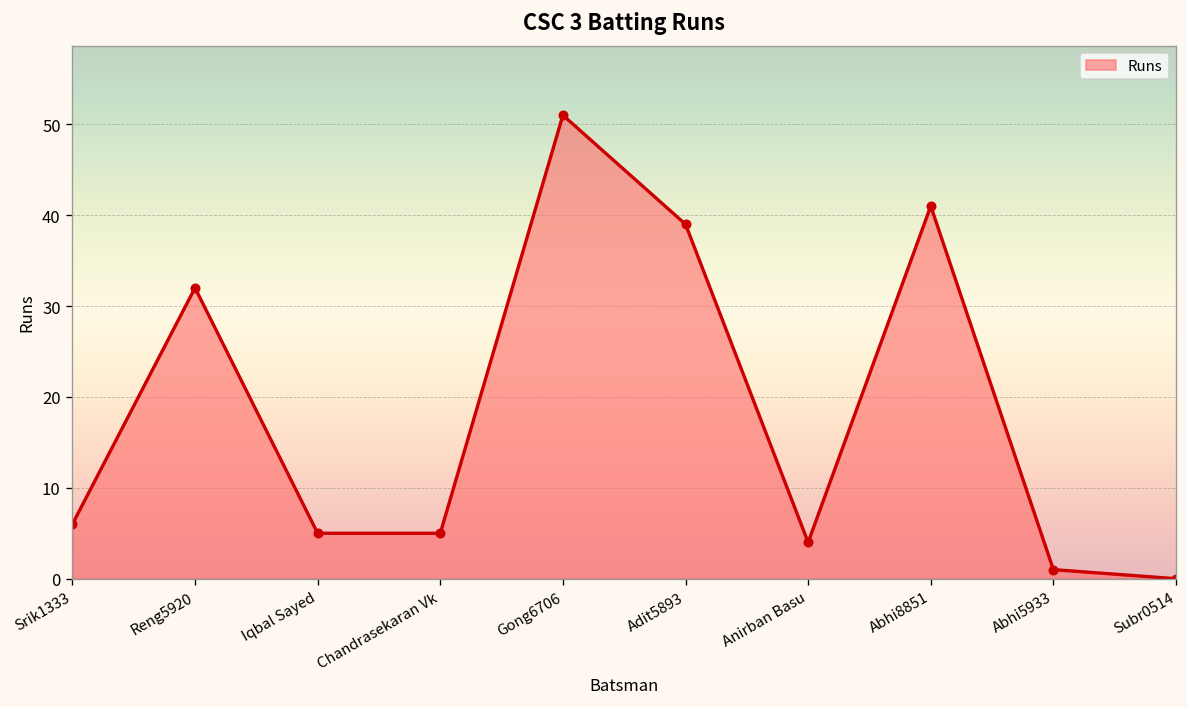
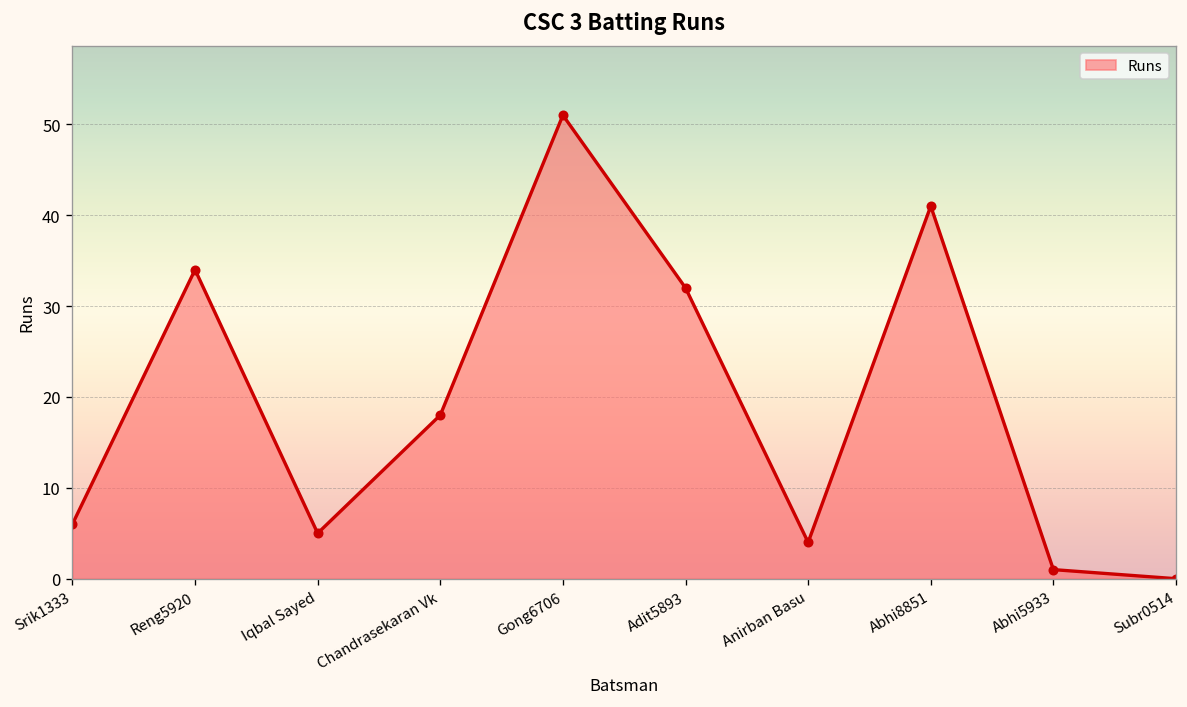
  {
    "Srik1333": 6,
-   "Reng5920": 32,
+   "Reng5920": 34,
    "Iqbal Sayed": 5,
-   "Chandrasekaran Vk": 5,
+   "Chandrasekaran Vk": 18,
    "Gong6706": 51,
-   "Adit5893": 39,
+   "Adit5893": 32,
    "Anirban Basu": 4,
    "Abhi8851": 41,
    "Abhi5933": 1,
    "Subr0514": 0
  }
